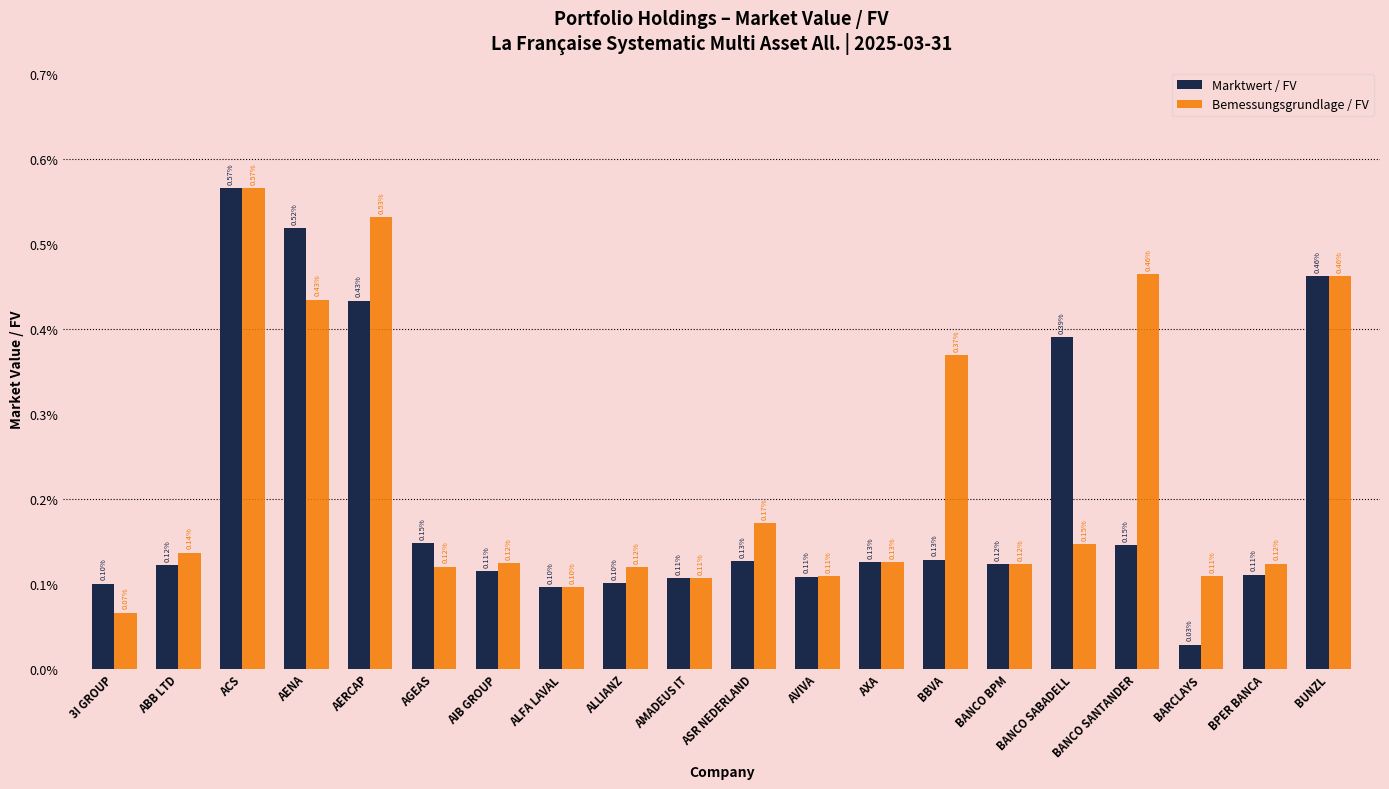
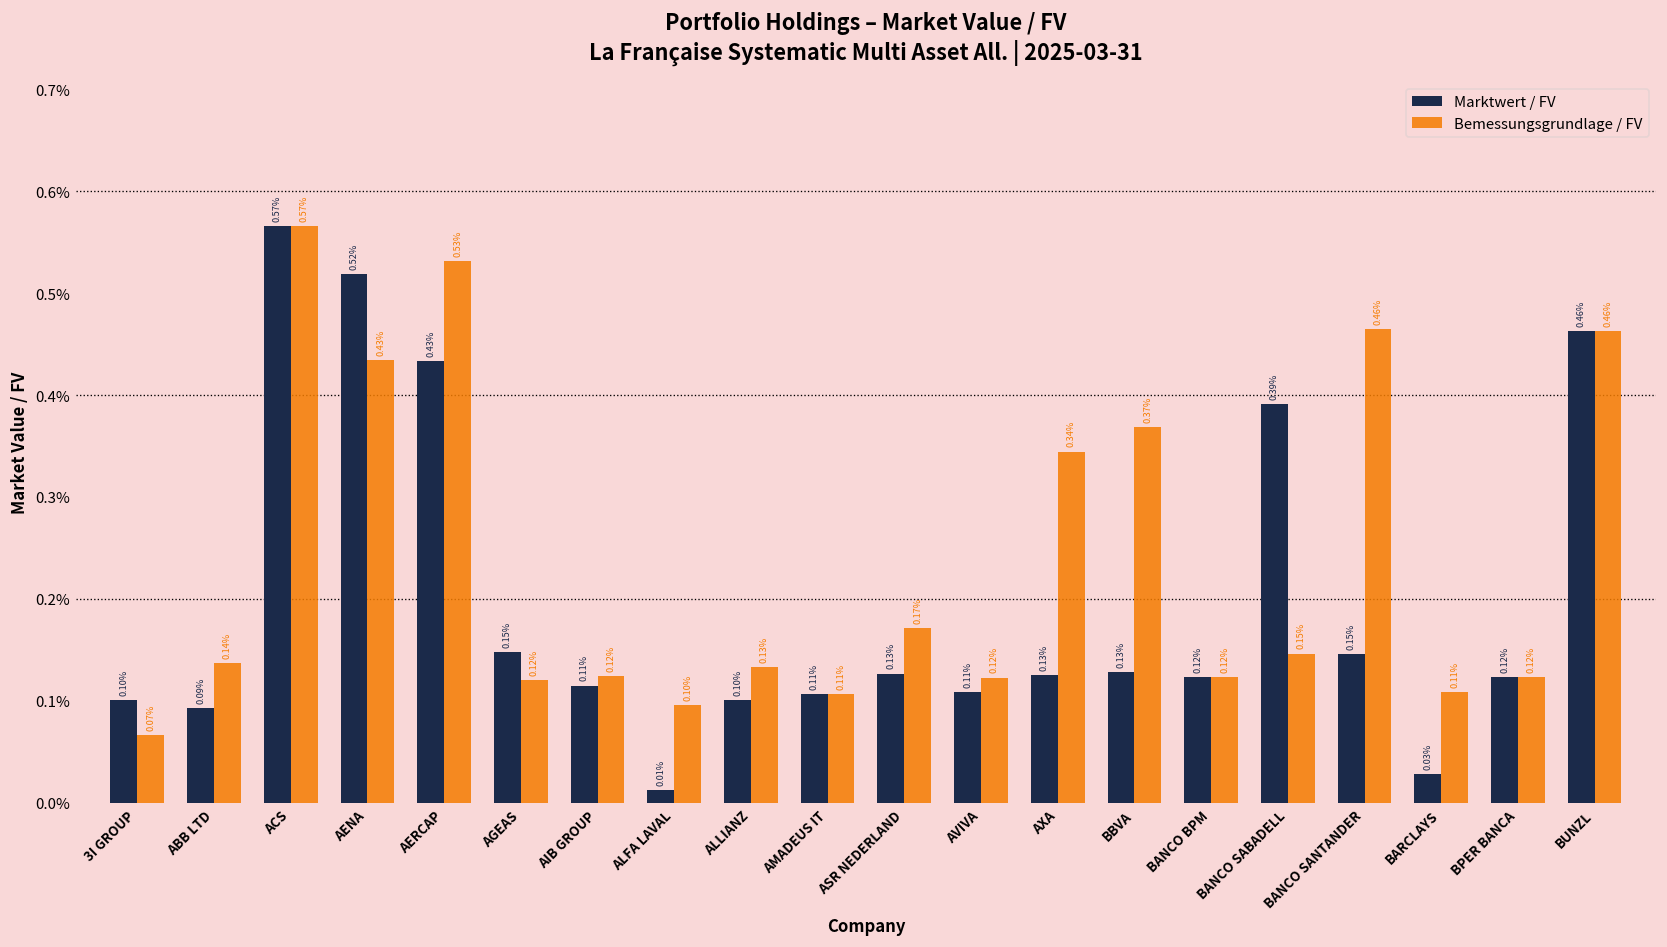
  {
    "Marktwert / FV": {
      "3I GROUP": "0.10%",
-     "ABB LTD": "0.12%",
+     "ABB LTD": "0.09%",
      "ACS": "0.57%",
      "AENA": "0.52%",
      "AERCAP": "0.43%",
      "AGEAS": "0.15%",
      "AIB GROUP": "0.11%",
-     "ALFA LAVAL": "0.10%",
+     "ALFA LAVAL": "0.01%",
      "ALLIANZ": "0.10%",
      "AMADEUS IT": "0.11%",
      "ASR NEDERLAND": "0.13%",
      "AVIVA": "0.11%",
      "AXA": "0.13%",
      "BBVA": "0.13%",
      "BANCO BPM": "0.12%",
      "BANCO SABADELL": "0.39%",
      "BANCO SANTANDER": "0.15%",
      "BARCLAYS": "0.03%",
-     "BPER BANCA": "0.11%",
+     "BPER BANCA": "0.12%",
      "BUNZL": "0.46%"
    },
    "Bemessungsgrundlage / FV": {
      "3I GROUP": "0.07%",
      "ABB LTD": "0.14%",
      "ACS": "0.57%",
      "AENA": "0.43%",
      "AERCAP": "0.53%",
      "AGEAS": "0.12%",
      "AIB GROUP": "0.12%",
      "ALFA LAVAL": "0.10%",
-     "ALLIANZ": "0.12%",
+     "ALLIANZ": "0.13%",
      "AMADEUS IT": "0.11%",
      "ASR NEDERLAND": "0.17%",
-     "AVIVA": "0.11%",
-     "AXA": "0.13%",
+     "AVIVA": "0.12%",
+     "AXA": "0.34%",
      "BBVA": "0.37%",
      "BANCO BPM": "0.12%",
      "BANCO SABADELL": "0.15%",
      "BANCO SANTANDER": "0.46%",
      "BARCLAYS": "0.11%",
      "BPER BANCA": "0.12%",
      "BUNZL": "0.46%"
    }
  }
